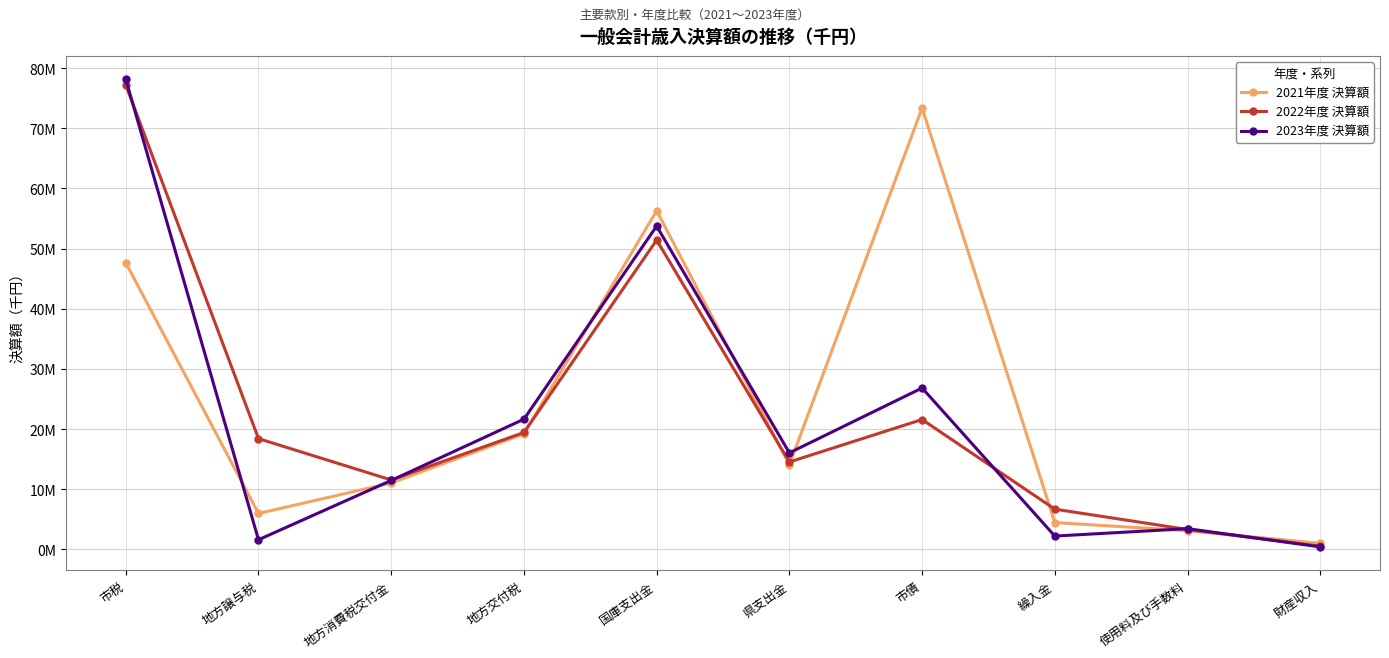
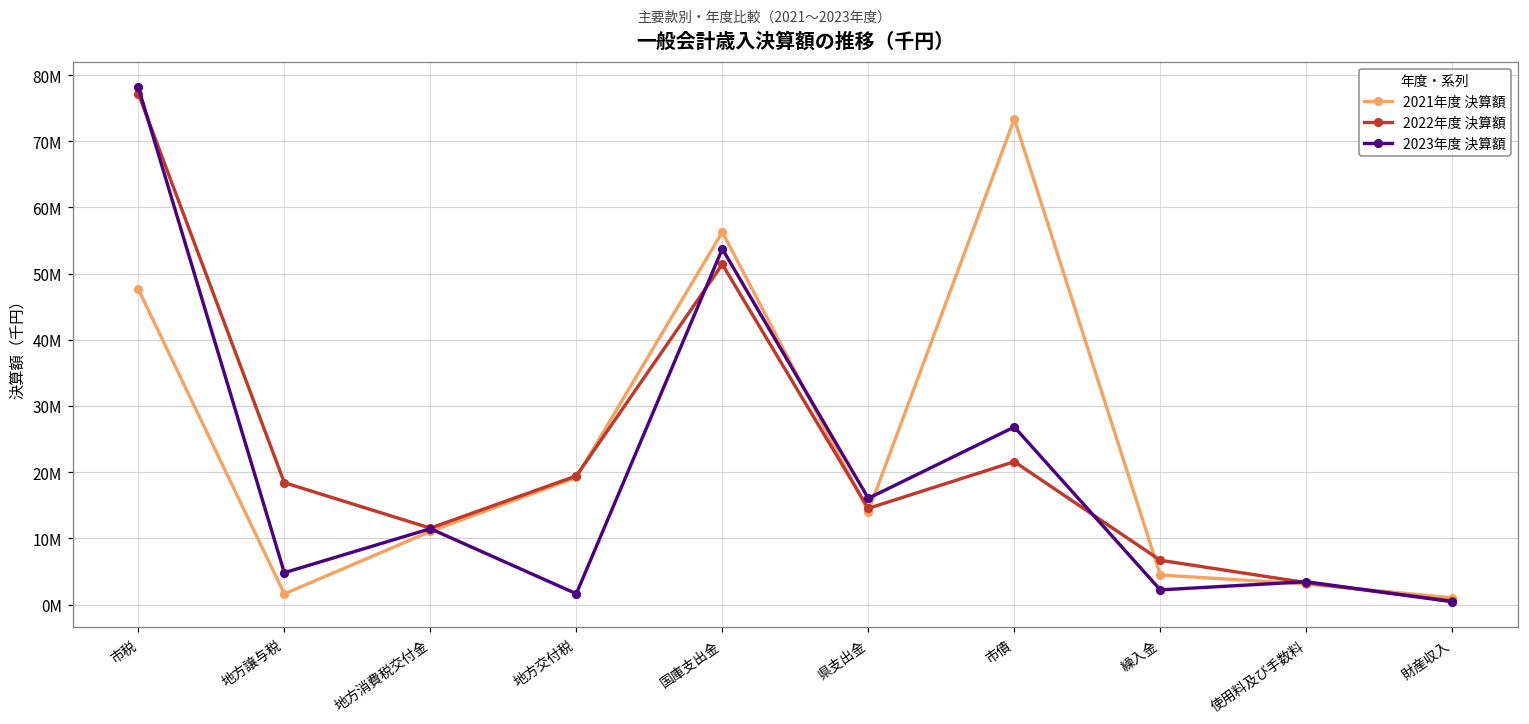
  {
    "2021年度 決算額": {
      "市税": 48000000,
-     "地方譲与税": 6000000,
+     "地方譲与税": 2000000,
      "国庫支出金": 56000000,
      "県支出金": 14000000,
      "市債": 73000000,
      "繰入金": 4000000,
      "財産収入": 1000000
    },
    "2022年度 決算額": {
      "市税": 77000000,
      "地方譲与税": 18000000,
      "国庫支出金": 51000000,
      "県支出金": 15000000,
      "市債": 22000000,
      "繰入金": 7000000
    },
    "2023年度 決算額": {
      "市税": 78000000,
-     "地方譲与税": 2000000,
-     "地方交付税": 22000000,
+     "地方譲与税": 5000000,
+     "地方交付税": 2000000,
      "国庫支出金": 54000000,
      "県支出金": 16000000,
      "市債": 27000000,
      "繰入金": 2000000
    }
  }
